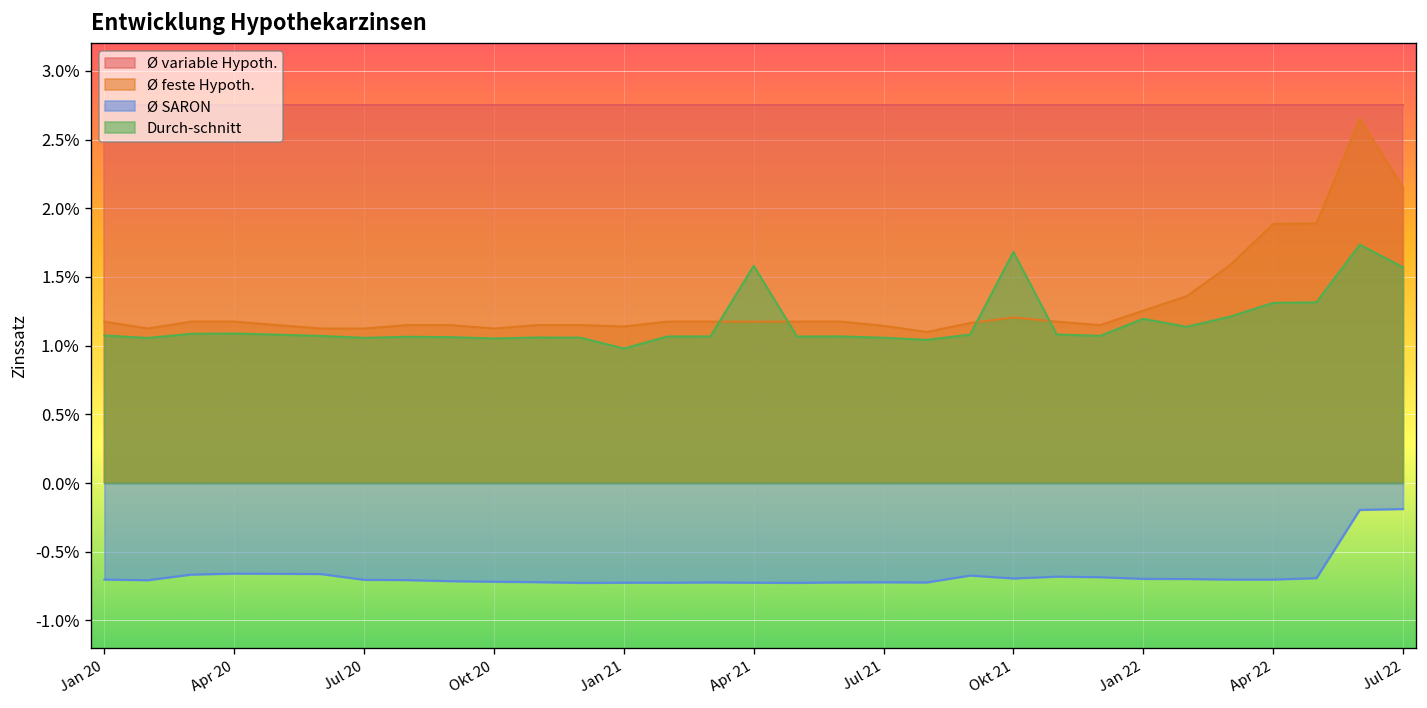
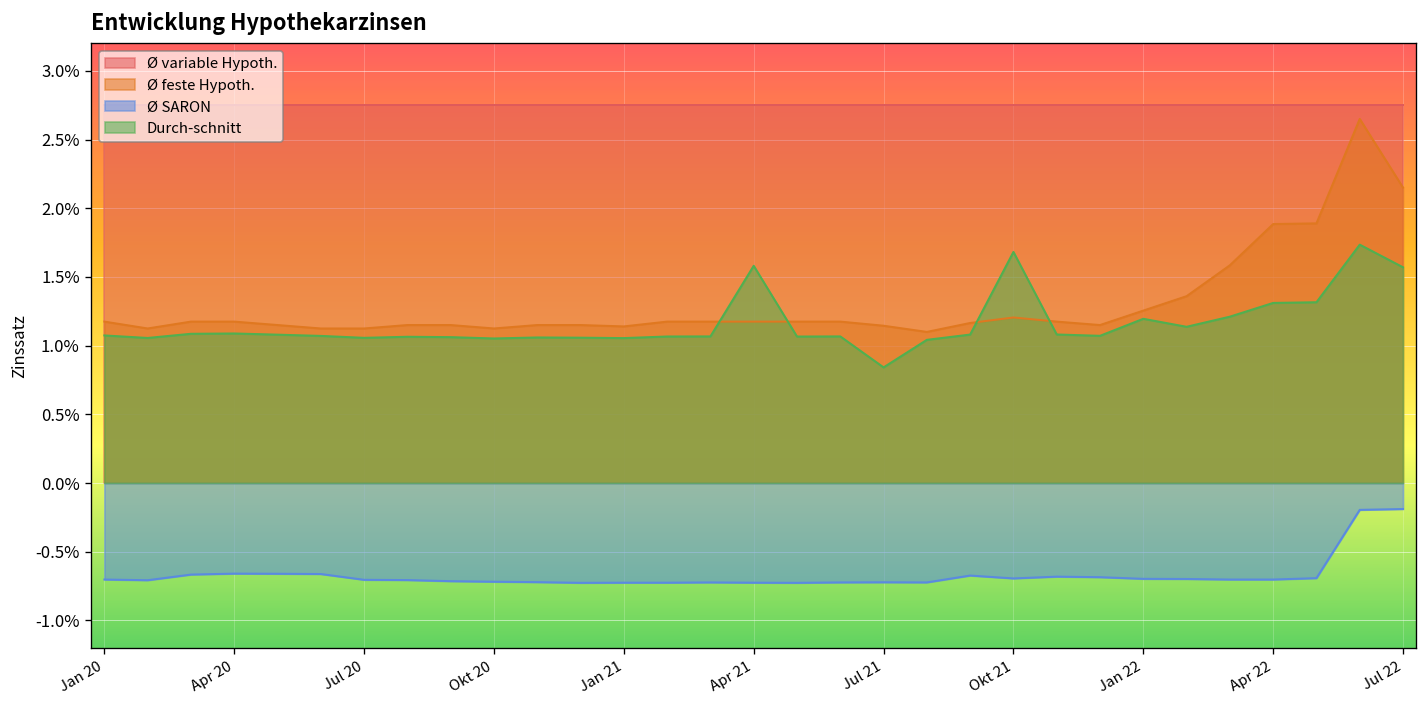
  {
    "Durch-schnitt": {
      "Jan 20": "1.07%",
      "Apr 20": "1.09%",
      "Jul 20": "1.06%",
      "Okt 20": "1.05%",
-     "Jan 21": "0.98%",
+     "Jan 21": "1.06%",
      "Apr 21": "1.58%",
-     "Jul 21": "1.06%",
+     "Jul 21": "0.84%",
      "Okt 21": "1.68%",
      "Jan 22": "1.20%",
      "Apr 22": "1.31%",
      "Jul 22": "1.57%"
    }
  }
